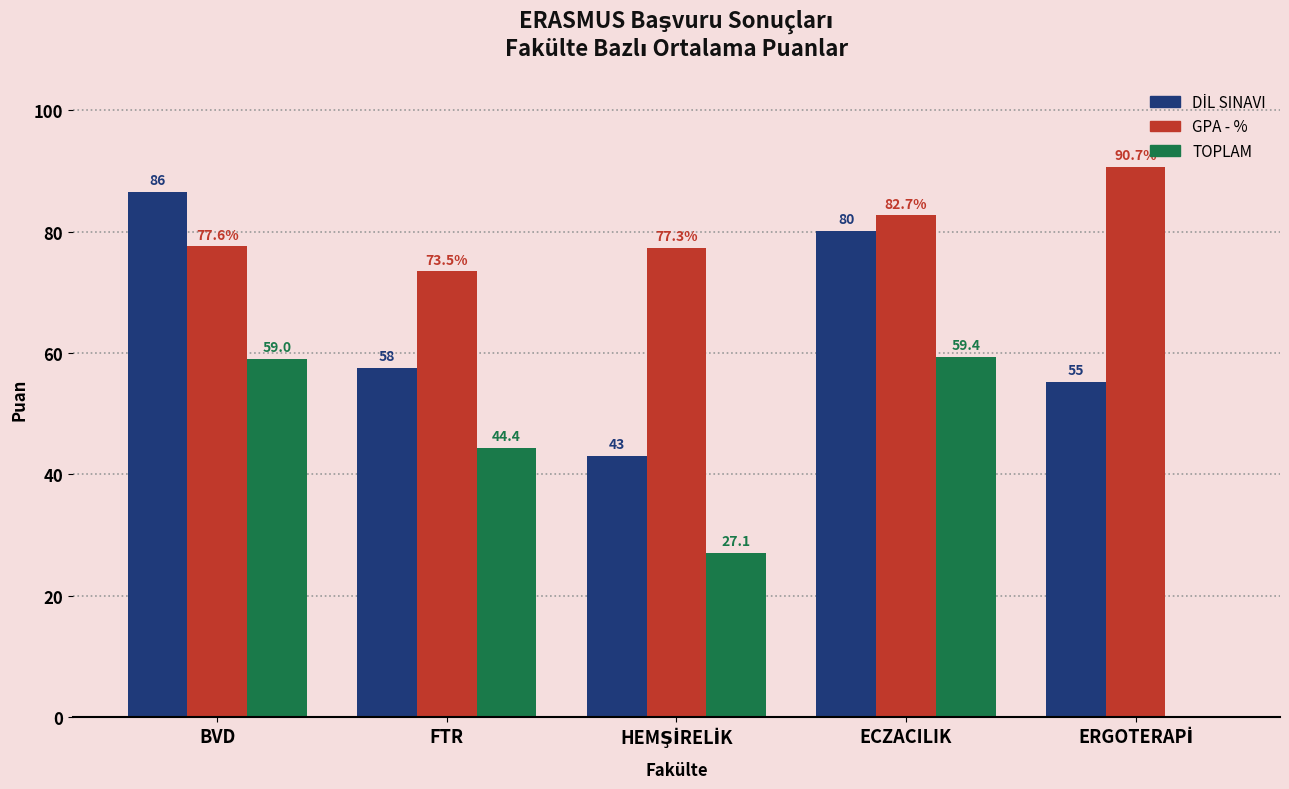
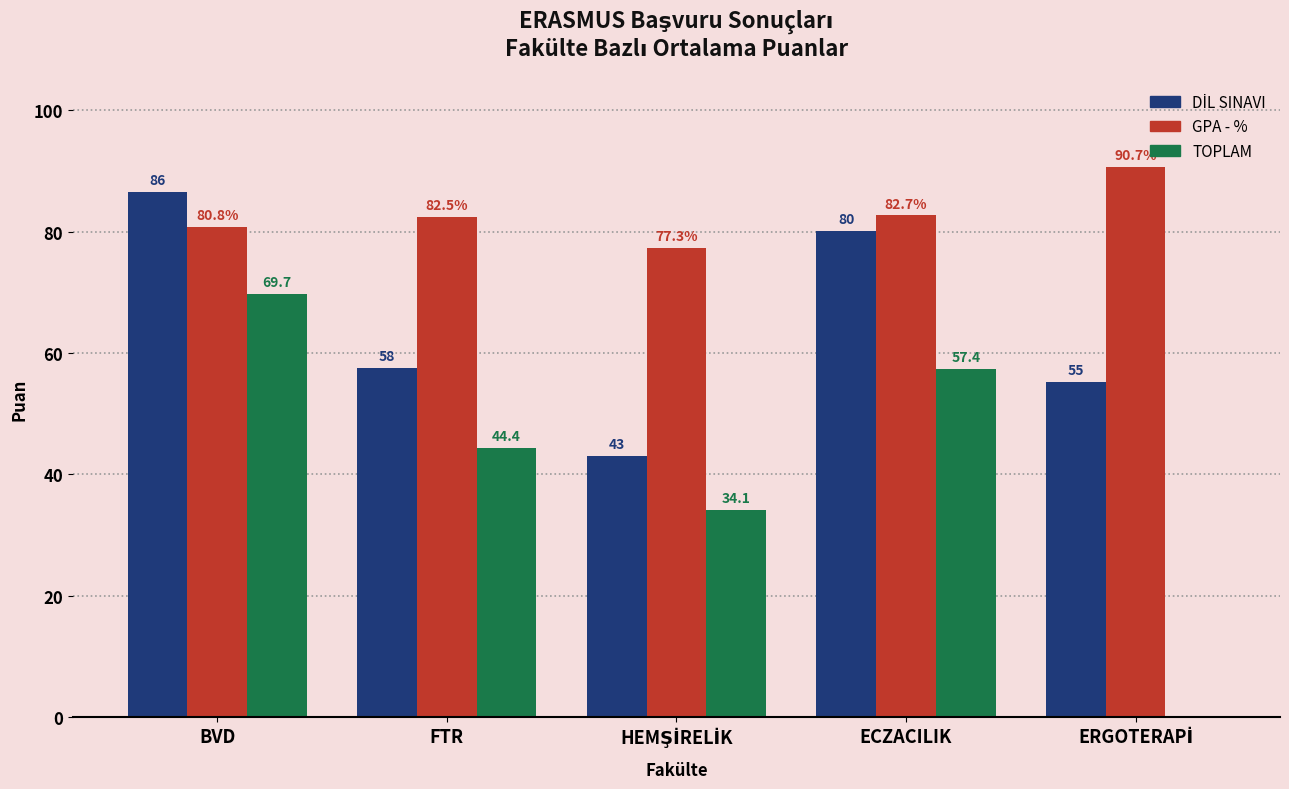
  {
    "DİL SINAVI": {
      "BVD": "86",
      "FTR": "58",
      "HEMŞİRELİK": "43",
      "ECZACILIK": "80",
      "ERGOTERAPİ": "55"
    },
    "GPA - %": {
-     "BVD": "77.6%",
-     "FTR": "73.5%",
+     "BVD": "80.8%",
+     "FTR": "82.5%",
      "HEMŞİRELİK": "77.3%",
      "ECZACILIK": "82.7%",
      "ERGOTERAPİ": "90.7%"
    },
    "TOPLAM": {
-     "BVD": "59.0",
+     "BVD": "69.7",
      "FTR": "44.4",
-     "HEMŞİRELİK": "27.1",
-     "ECZACILIK": "59.4"
+     "HEMŞİRELİK": "34.1",
+     "ECZACILIK": "57.4"
    }
  }
